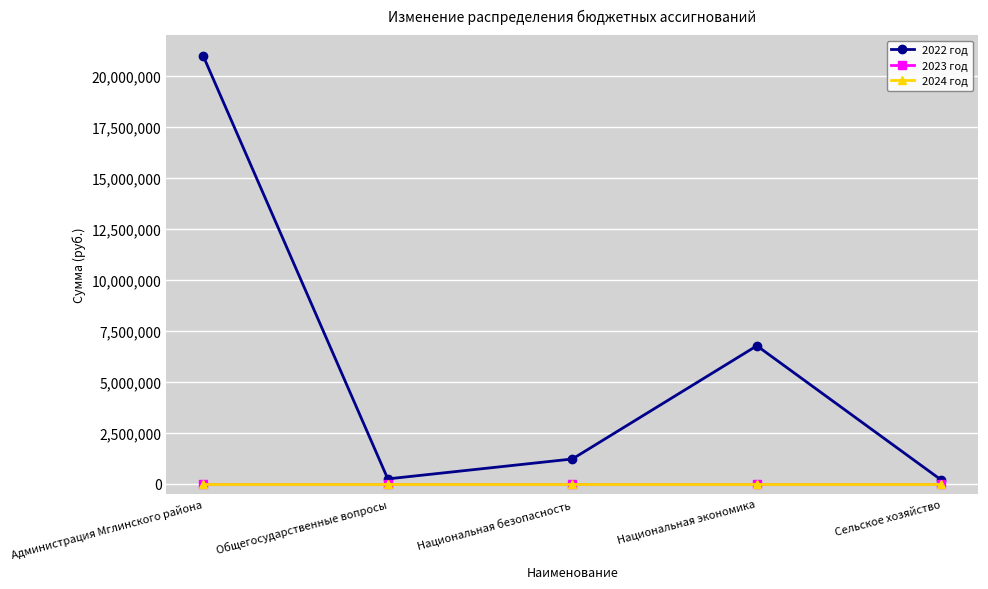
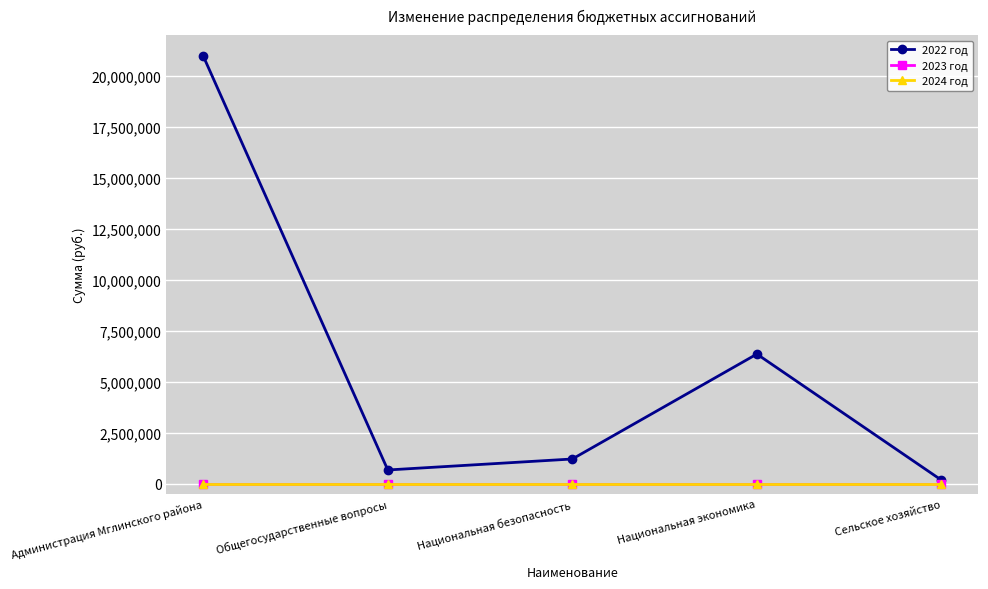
  {
    "2022 год": {
      "Администрация Мглинского района": "21,000,000",
-     "Общегосударственные вопросы": "200,000",
+     "Общегосударственные вопросы": "700,000",
      "Национальная безопасность": "1,200,000",
-     "Национальная экономика": "6,800,000",
+     "Национальная экономика": "6,400,000",
      "Сельское хозяйство": "200,000"
    },
    "2024 год": {
      "Администрация Мглинского района": "0",
      "Общегосударственные вопросы": "0",
      "Национальная безопасность": "0",
      "Национальная экономика": "0",
      "Сельское хозяйство": "0"
    }
  }
